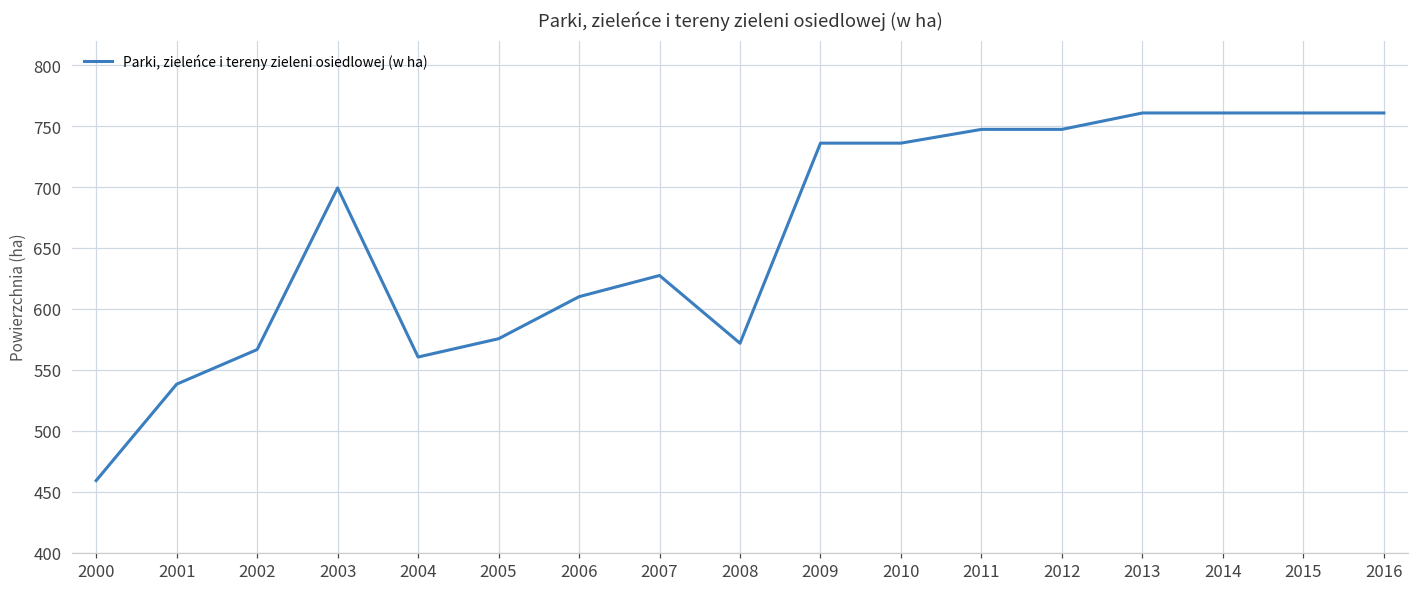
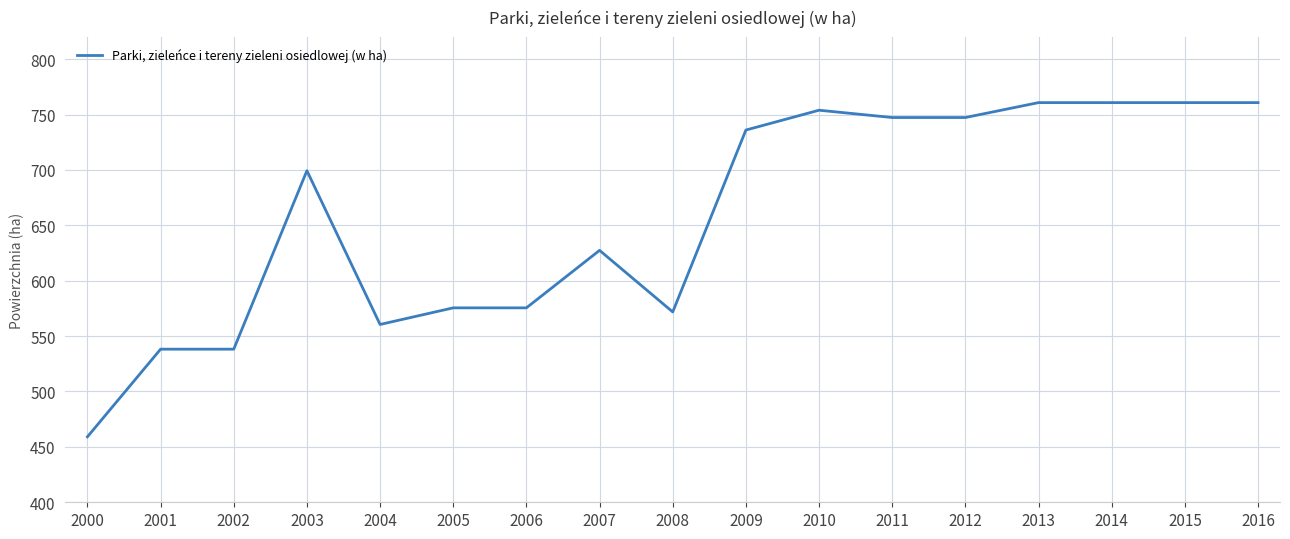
  {
    "2000": 459,
    "2001": 538,
-   "2002": 567,
+   "2002": 538,
    "2003": 699,
    "2004": 561,
    "2005": 576,
-   "2006": 610,
+   "2006": 576,
    "2007": 627,
    "2008": 572,
    "2009": 736,
-   "2010": 736,
+   "2010": 754,
    "2011": 747,
    "2012": 747,
    "2013": 761,
    "2014": 761,
    "2015": 761,
    "2016": 761
  }
